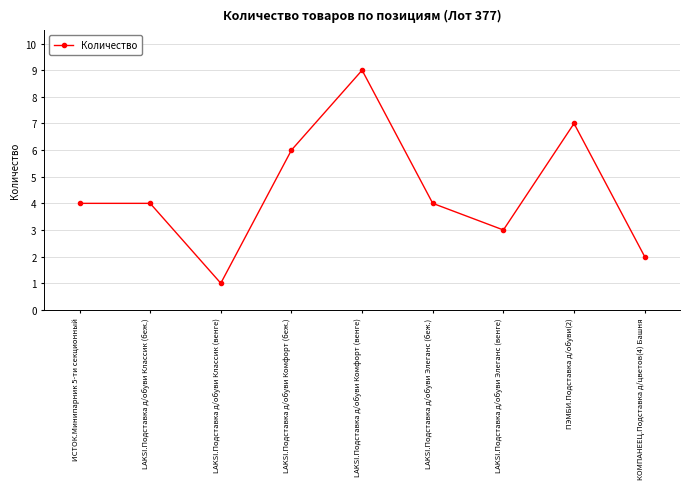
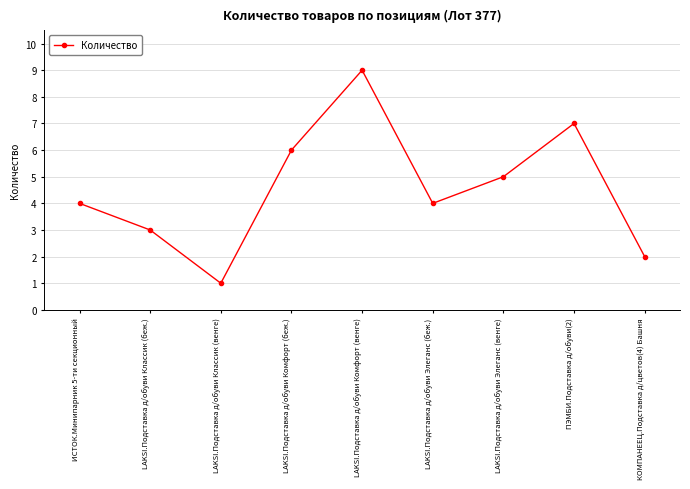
  {
    "ИСТОК.Минипарник 5-ти секционный": 4,
-   "LAKSI.Подставка д/обуви Классик (беж.)": 4,
+   "LAKSI.Подставка д/обуви Классик (беж.)": 3,
    "LAKSI.Подставка д/обуви Классик (венге)": 1,
    "LAKSI.Подставка д/обуви Комфорт (беж.)": 6,
    "LAKSI.Подставка д/обуви Комфорт (венге)": 9,
    "LAKSI.Подставка д/обуви Элеганс (беж.)": 4,
-   "LAKSI.Подставка д/обуви Элеганс (венге)": 3,
+   "LAKSI.Подставка д/обуви Элеганс (венге)": 5,
    "ПЭМБИ.Подставка д/обуви(2)": 7,
    "КОМПАНЕЕЦ.Подставка д/цветов(4) Башня": 2
  }
